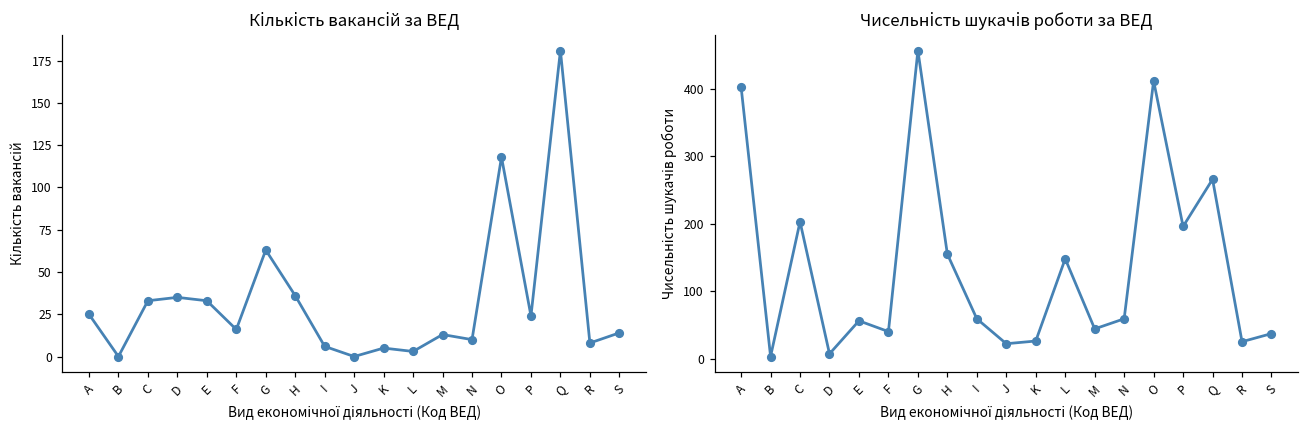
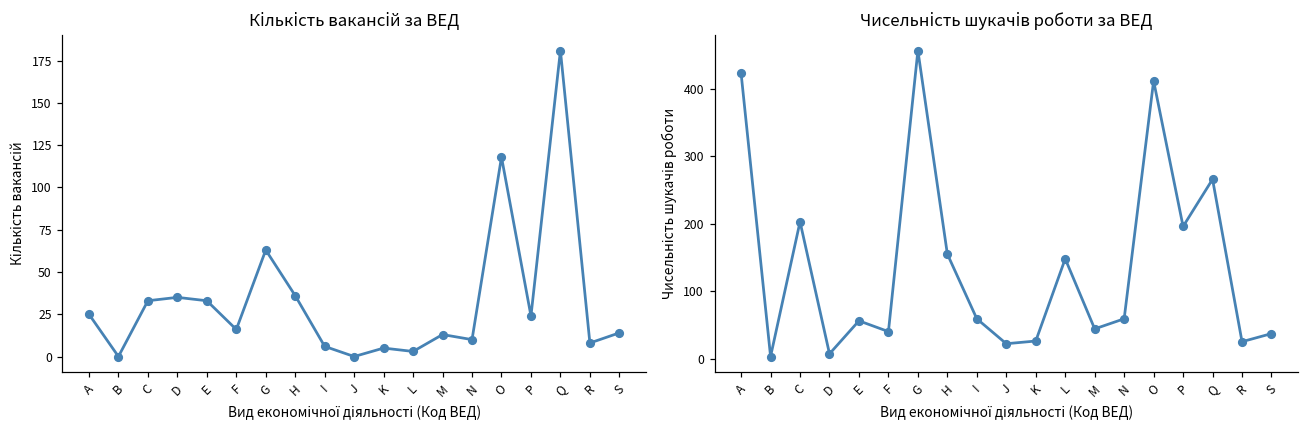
  {
    "Кількість вакансій за ВЕД": {
      "A": 25,
      "B": 0,
      "C": 33,
      "D": 35,
      "E": 33,
      "F": 16,
      "G": 63,
      "H": 36,
      "I": 6,
      "J": 0,
      "K": 5,
      "L": 3,
      "M": 13,
      "N": 10,
      "O": 118,
      "P": 24,
      "Q": 181,
      "R": 8,
      "S": 14
    },
    "Чисельність шукачів роботи за ВЕД": {
-     "A": 400,
+     "A": 420,
      "B": 0,
      "C": 200,
      "D": 10,
      "E": 60,
      "F": 40,
      "G": 460,
      "H": 160,
      "I": 60,
      "J": 20,
      "K": 30,
      "L": 150,
      "M": 40,
      "N": 60,
      "O": 410,
      "P": 200,
      "Q": 270,
      "R": 30,
      "S": 40
    }
  }
